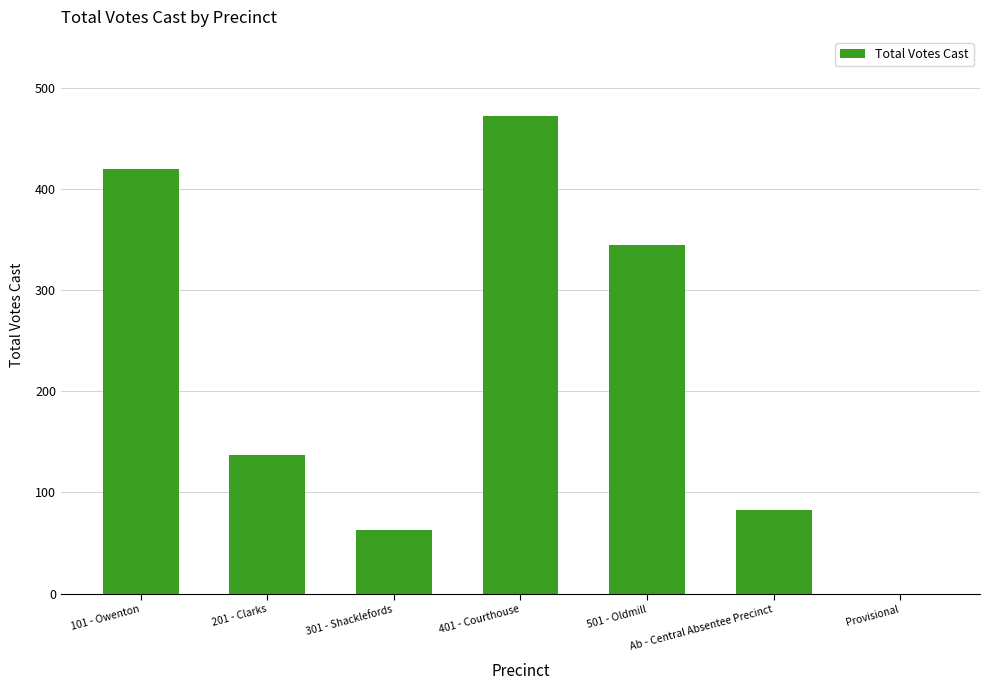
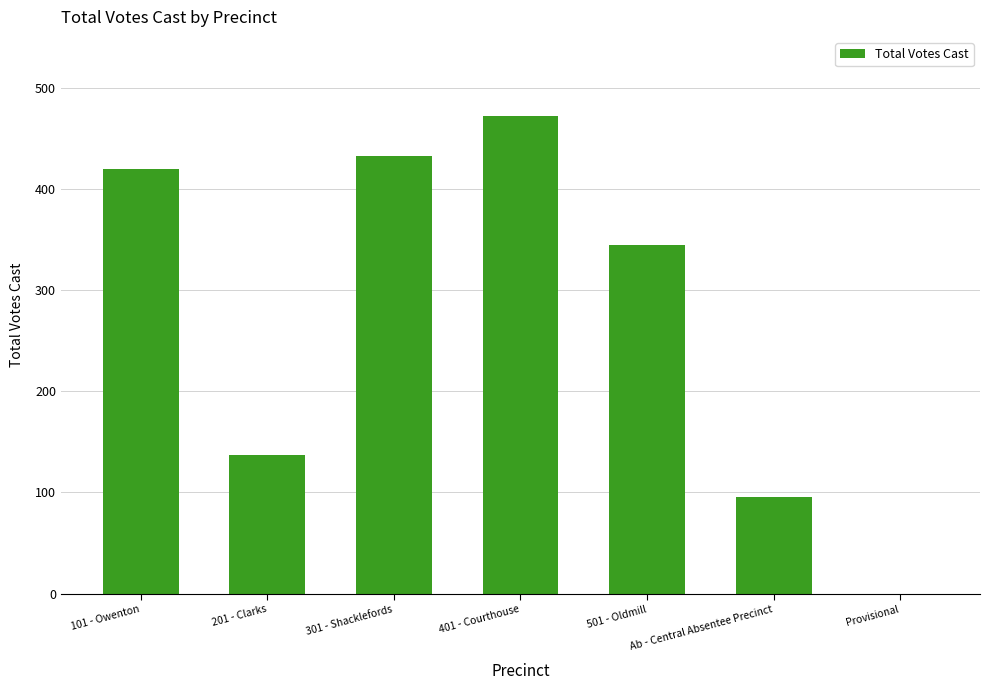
  {
    "101 - Owenton": 420,
    "201 - Clarks": 137,
-   "301 - Shacklefords": 63,
+   "301 - Shacklefords": 432,
    "401 - Courthouse": 472,
    "501 - Oldmill": 344,
-   "Ab - Central Absentee Precinct": 83,
+   "Ab - Central Absentee Precinct": 96,
    "Provisional": 0
  }
